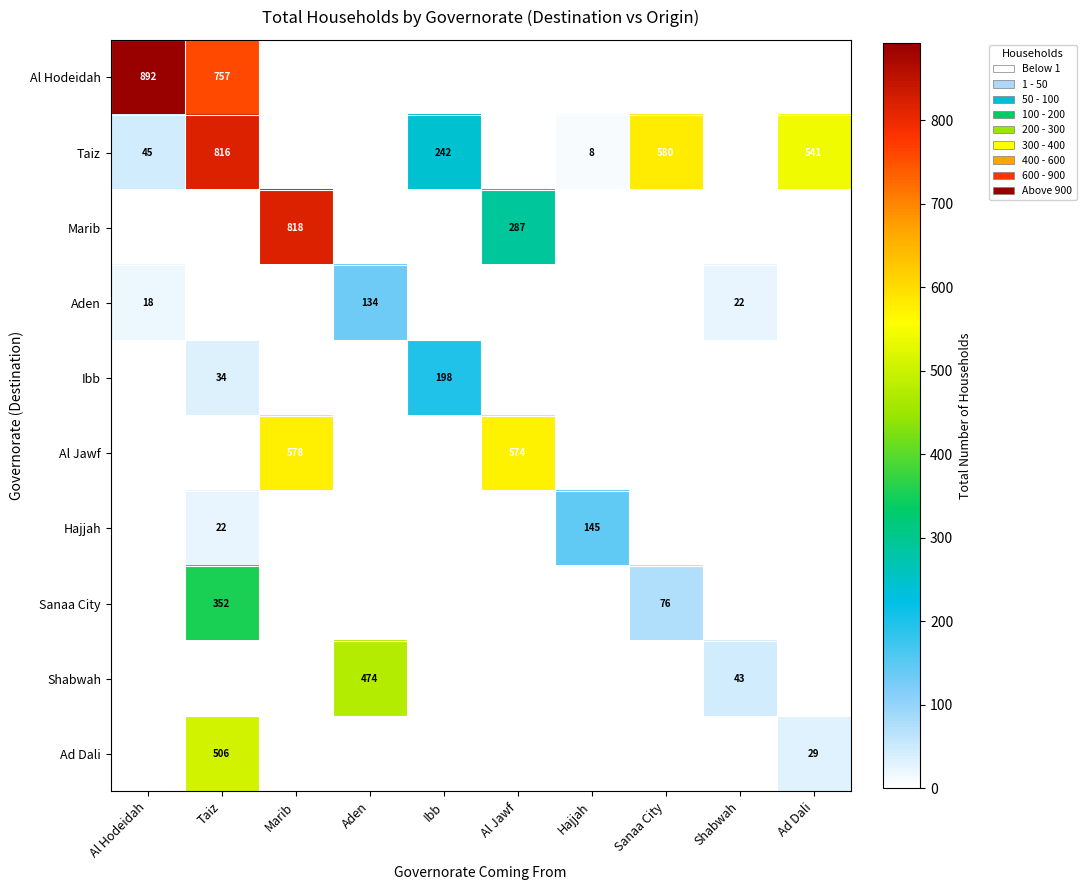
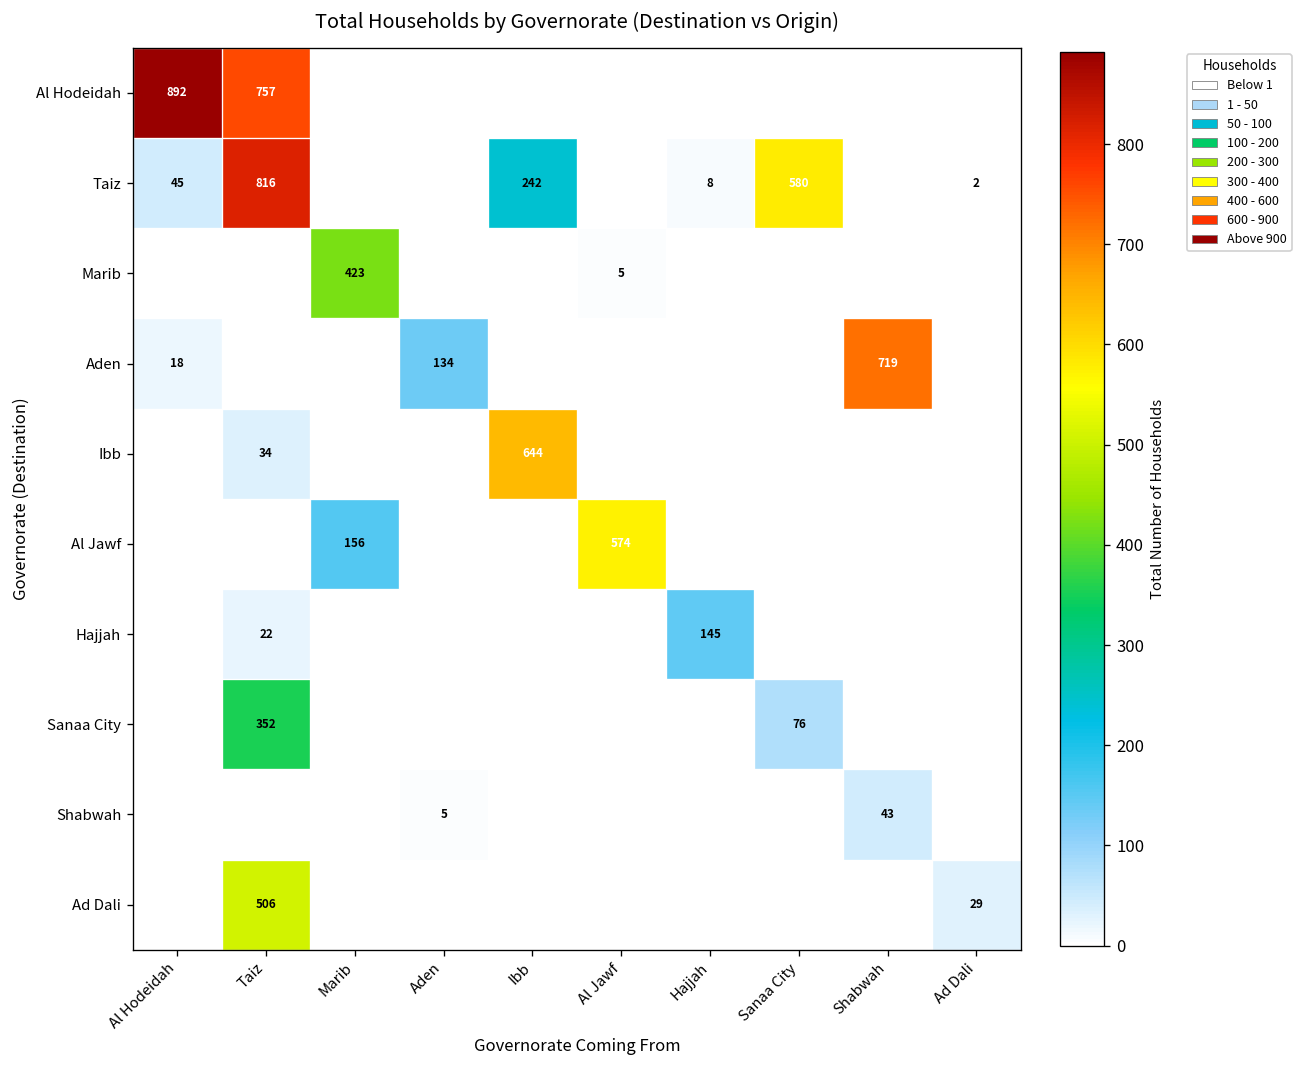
  {
    "Al Hodeidah": {
      "Al Hodeidah": 892,
      "Taiz": 757
    },
    "Taiz": {
      "Al Hodeidah": 45,
      "Taiz": 816,
      "Ibb": 242,
      "Hajjah": 8,
      "Sanaa City": 580,
-     "Ad Dali": 541
+     "Ad Dali": 2
    },
    "Marib": {
-     "Marib": 818,
-     "Al Jawf": 287
+     "Marib": 423,
+     "Al Jawf": 5
    },
    "Aden": {
      "Al Hodeidah": 18,
      "Aden": 134,
-     "Shabwah": 22
+     "Shabwah": 719
    },
    "Ibb": {
      "Taiz": 34,
-     "Ibb": 198
+     "Ibb": 644
    },
    "Al Jawf": {
-     "Marib": 578,
+     "Marib": 156,
      "Al Jawf": 574
    },
    "Hajjah": {
      "Taiz": 22,
      "Hajjah": 145
    },
    "Sanaa City": {
      "Taiz": 352,
      "Sanaa City": 76
    },
    "Shabwah": {
-     "Aden": 474,
+     "Aden": 5,
      "Shabwah": 43
    },
    "Ad Dali": {
      "Taiz": 506,
      "Ad Dali": 29
    }
  }
